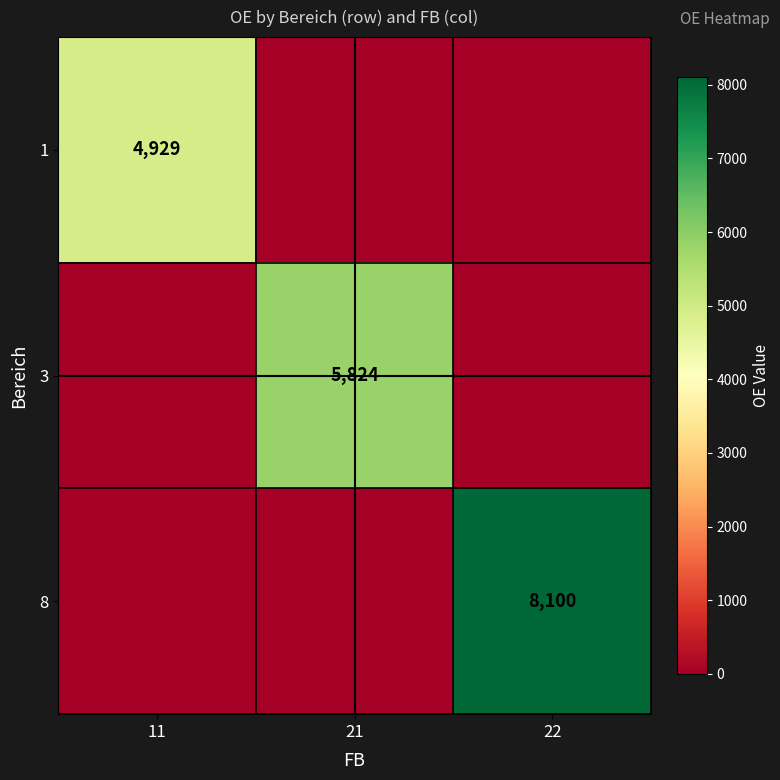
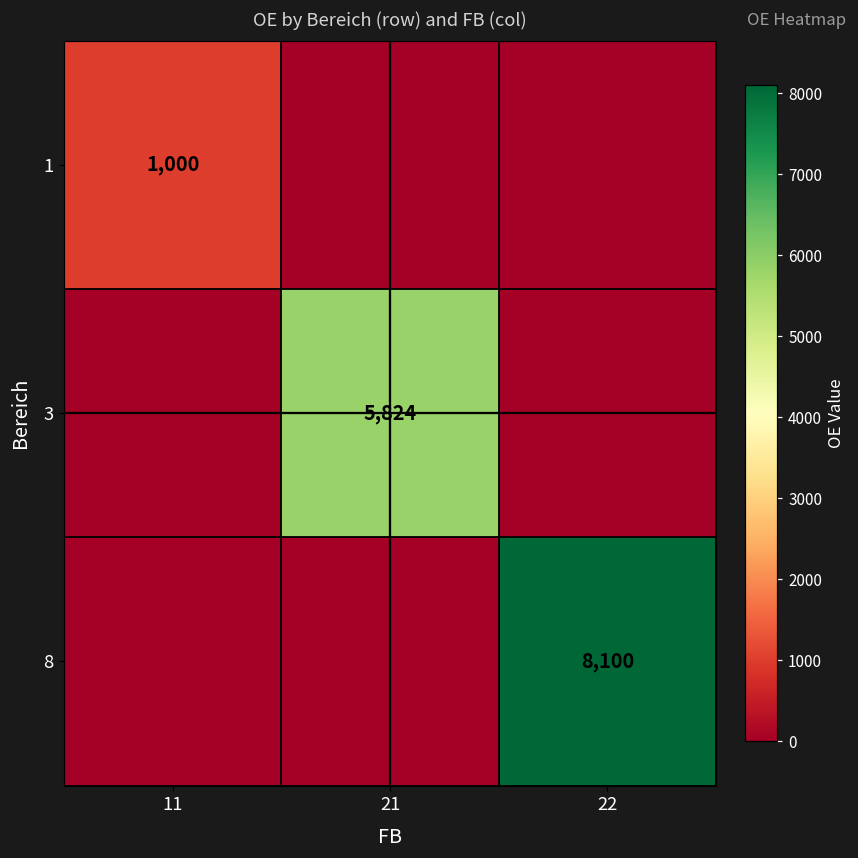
  {
    "1": {
-     "11": "4,929"
+     "11": "1,000"
    },
    "3": {
      "21": "5,824"
    },
    "8": {
      "22": "8,100"
    }
  }
